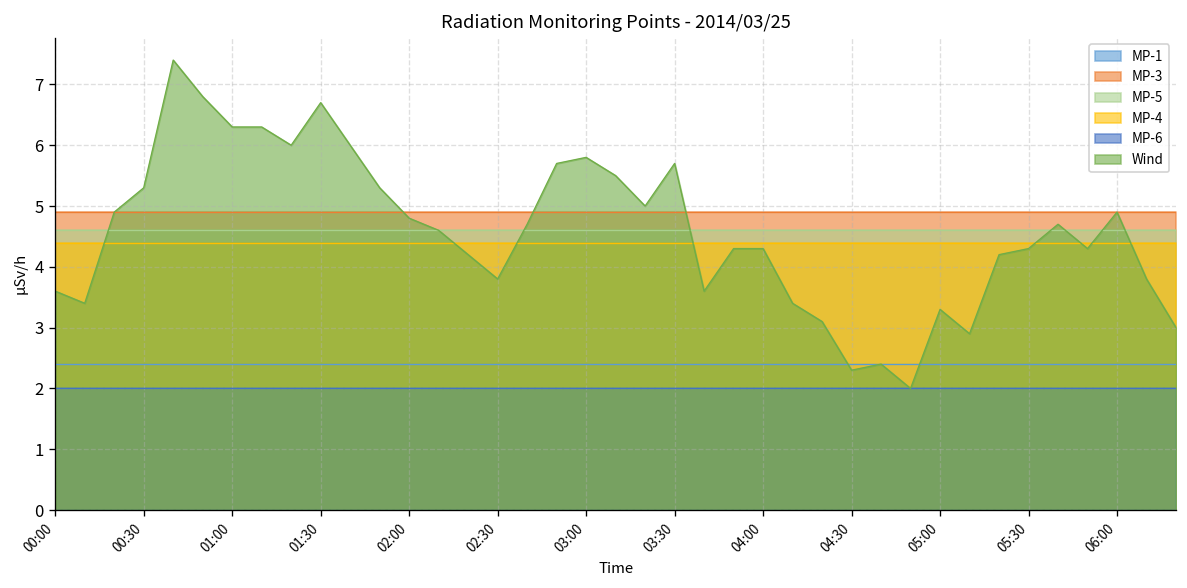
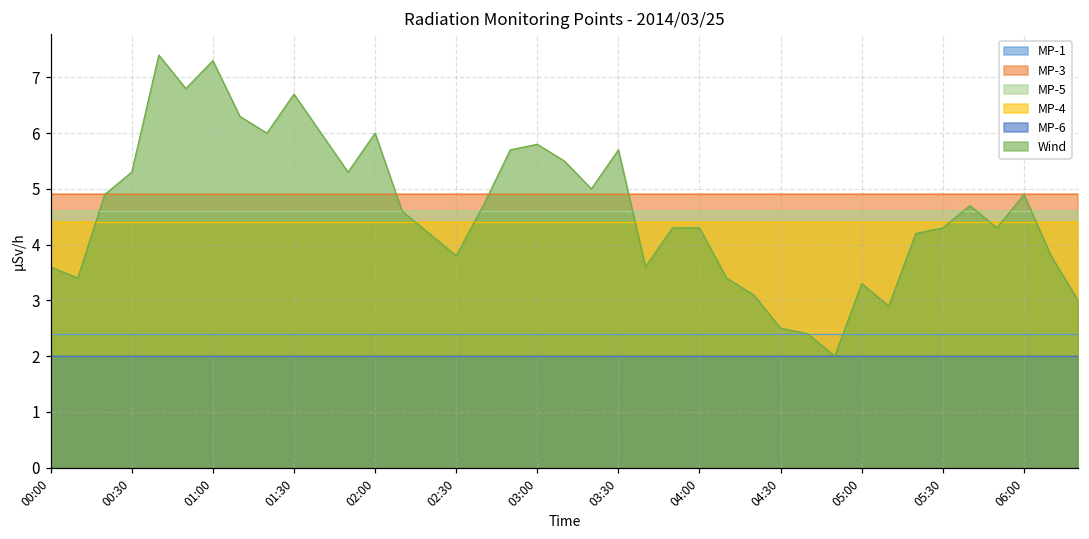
  {
    "MP-3": {
      "00:00": 4.9,
      "00:30": 4.9,
      "01:00": 4.9,
      "01:30": 4.9,
      "02:00": 4.9,
      "02:30": 4.9,
      "03:00": 4.9,
      "03:30": 4.9,
      "04:00": 4.9,
      "04:30": 4.9,
      "05:00": 4.9,
      "05:30": 4.9
    },
    "MP-5": {
      "00:00": 4.6,
      "00:30": 4.6,
      "01:00": 4.6,
      "01:30": 4.6,
      "02:00": 4.6,
      "02:30": 4.6,
      "03:00": 4.6,
      "03:30": 4.6,
      "04:00": 4.6,
      "04:30": 4.6,
      "05:00": 4.6,
      "05:30": 4.6,
      "06:00": 4.6
    },
    "MP-4": {
      "00:00": 4.4,
      "00:30": 4.4,
      "01:00": 4.4,
      "01:30": 4.4,
      "02:00": 4.4,
      "02:30": 4.4,
      "03:00": 4.4,
      "03:30": 4.4,
      "04:00": 4.4,
      "04:30": 4.4,
      "05:00": 4.4,
      "05:30": 4.4,
      "06:00": 4.4
    },
    "Wind": {
      "00:00": 3.6,
      "00:30": 5.3,
-     "01:00": 6.3,
+     "01:00": 7.3,
      "01:30": 6.7,
-     "02:00": 4.8,
+     "02:00": 6.0,
      "02:30": 3.8,
      "03:00": 5.8,
      "03:30": 5.7,
      "04:00": 4.3,
-     "04:30": 2.3,
+     "04:30": 2.5,
      "05:00": 3.3,
      "05:30": 4.3
    }
  }
